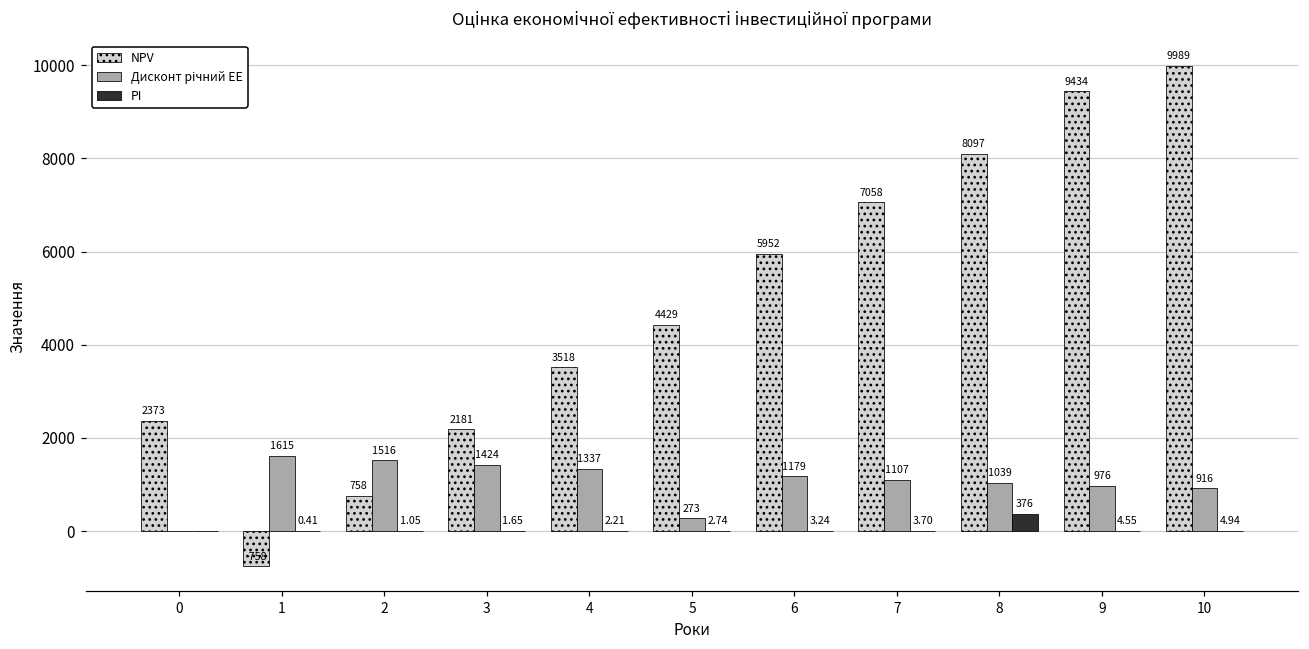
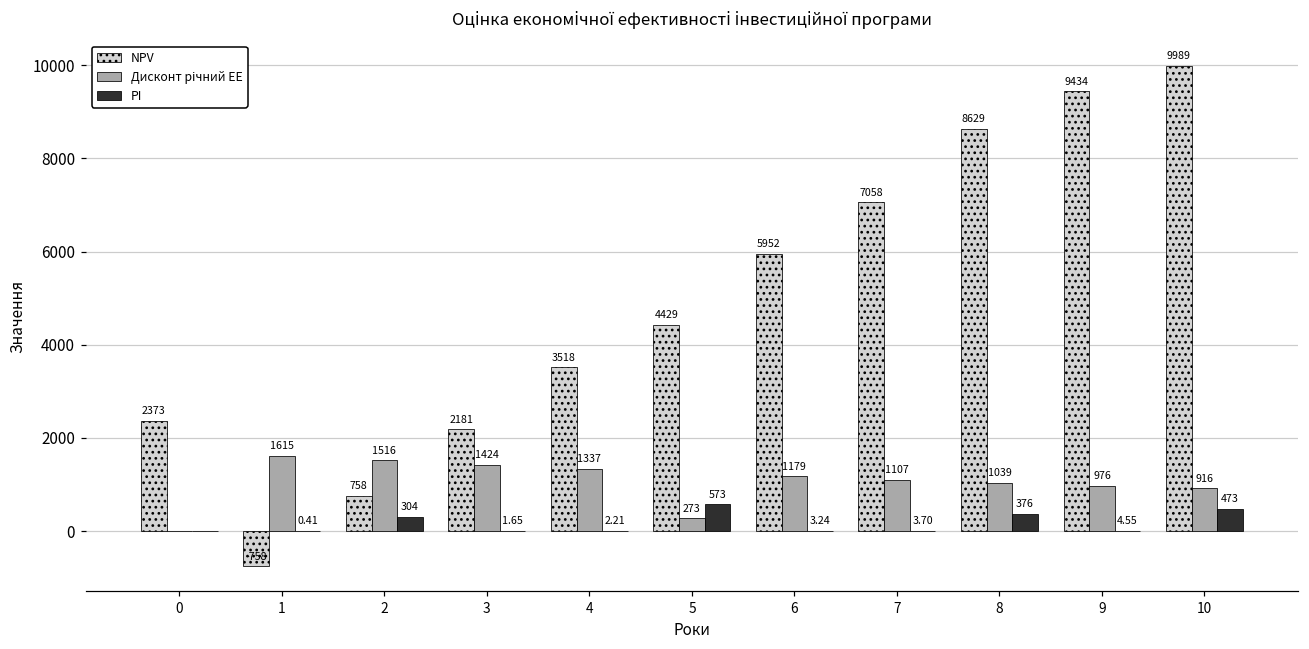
  {
    "NPV": {
      "0": 2373,
      "1": -758,
      "2": 758,
      "3": 2181,
      "4": 3518,
      "5": 4429,
      "6": 5952,
      "7": 7058,
-     "8": 8097,
+     "8": 8629,
      "9": 9434,
      "10": 9989
    },
    "Дисконт річний EE": {
      "1": 1615,
      "2": 1516,
      "3": 1424,
      "4": 1337,
      "5": 273,
      "6": 1179,
      "7": 1107,
      "8": 1039,
      "9": 976,
      "10": 916
    },
    "PI": {
      "1": 0.41,
-     "2": 1.05,
+     "2": 304,
      "3": 1.65,
      "4": 2.21,
-     "5": 2.74,
+     "5": 573,
      "6": 3.24,
      "7": 3.70,
      "8": 376,
      "9": 4.55,
-     "10": 4.94
+     "10": 473
    }
  }
